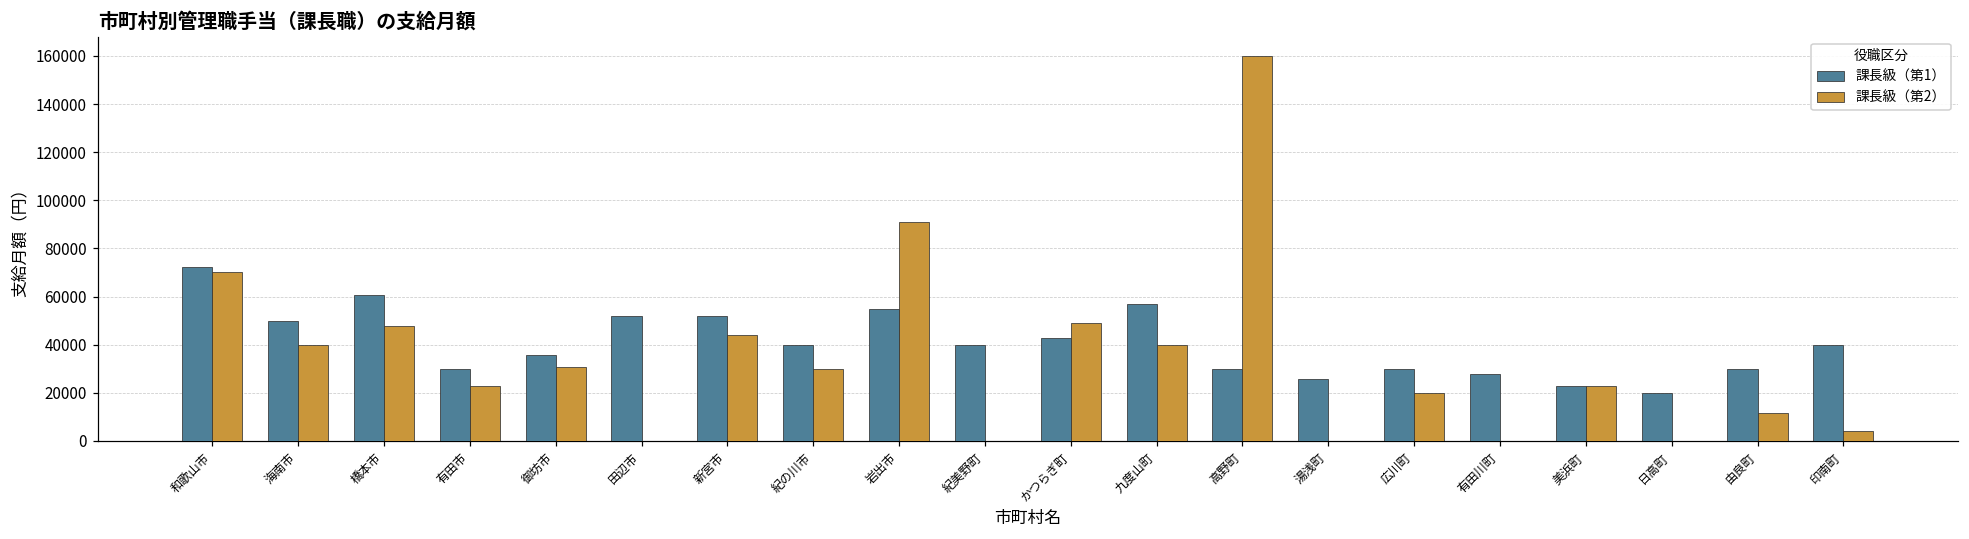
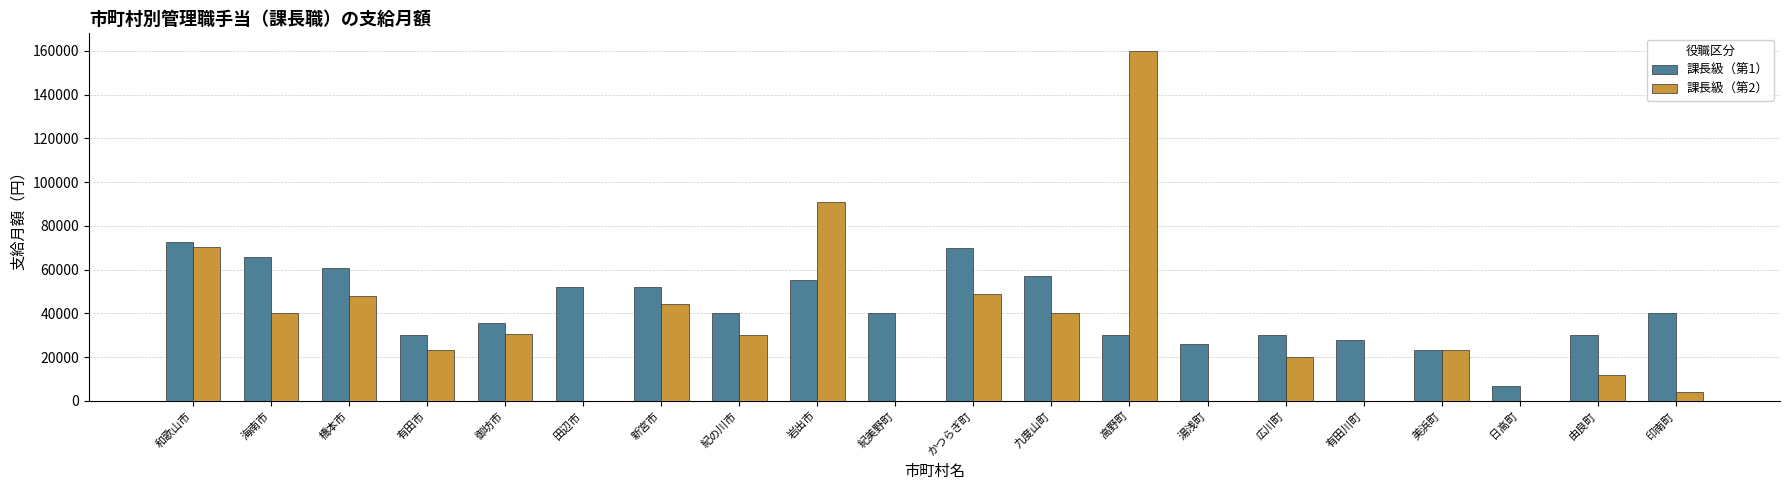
  {
    "課長級（第1）": {
      "和歌山市": 72000,
-     "海南市": 50000,
+     "海南市": 66000,
      "橋本市": 61000,
      "有田市": 30000,
      "御坊市": 36000,
      "田辺市": 52000,
      "新宮市": 52000,
      "紀の川市": 40000,
      "岩出市": 55000,
      "紀美野町": 40000,
-     "かつらぎ町": 43000,
+     "かつらぎ町": 70000,
      "九度山町": 57000,
      "高野町": 30000,
      "湯浅町": 26000,
      "広川町": 30000,
      "有田川町": 28000,
      "美浜町": 23000,
-     "日高町": 20000,
+     "日高町": 7000,
      "由良町": 30000,
      "印南町": 40000
    },
    "課長級（第2）": {
      "和歌山市": 70000,
      "海南市": 40000,
      "橋本市": 48000,
      "有田市": 23000,
      "御坊市": 31000,
      "田辺市": 0,
      "新宮市": 44000,
      "紀の川市": 30000,
      "岩出市": 91000,
      "紀美野町": 0,
      "かつらぎ町": 49000,
      "九度山町": 40000,
      "高野町": 160000,
      "湯浅町": 0,
      "広川町": 20000,
      "有田川町": 0,
      "美浜町": 23000,
      "日高町": 0,
      "由良町": 12000,
      "印南町": 4000
    }
  }
